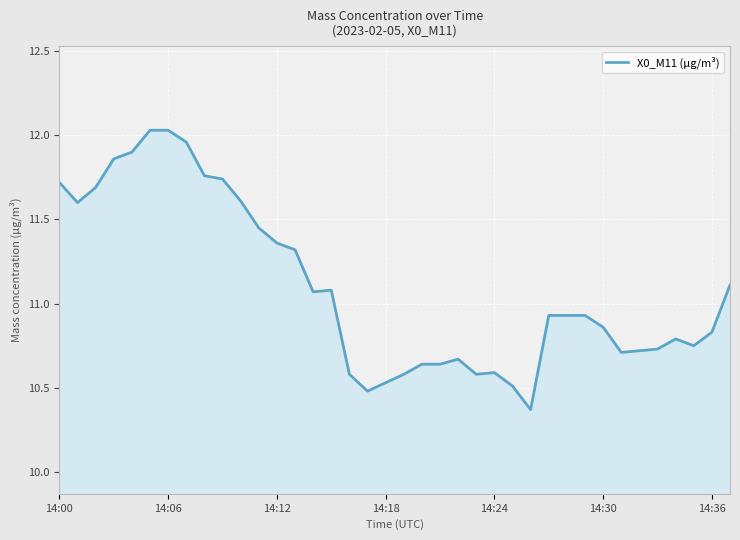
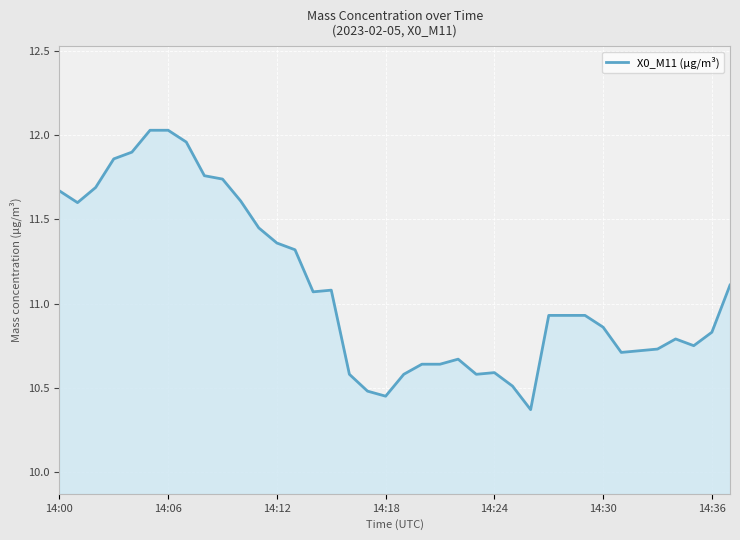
  {
-   "14:00": 11.72,
+   "14:00": 11.67,
    "14:06": 12.03,
    "14:12": 11.36,
-   "14:18": 10.53,
+   "14:18": 10.45,
    "14:24": 10.59,
    "14:30": 10.86,
    "14:36": 10.83
  }
